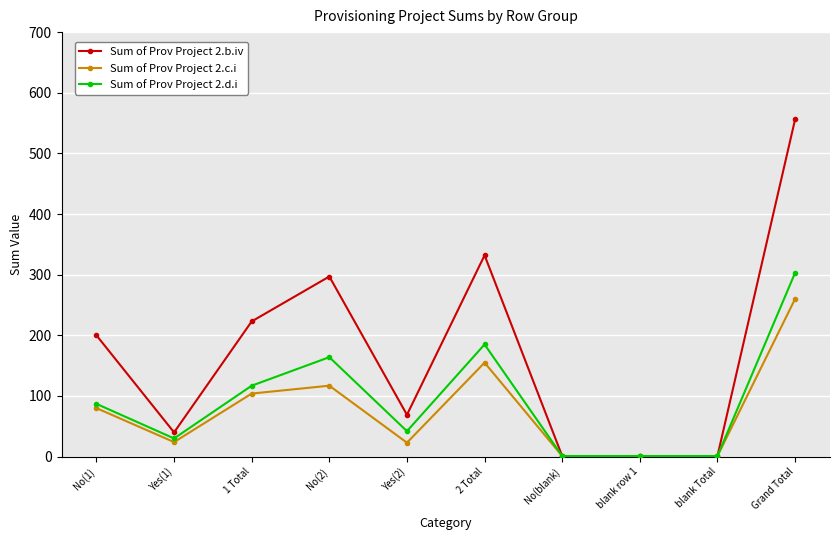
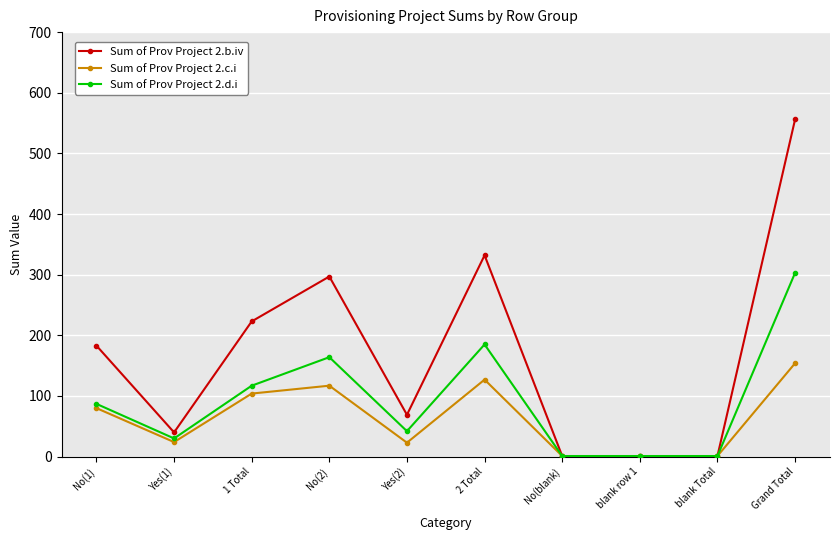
  {
    "Sum of Prov Project 2.b.iv": {
-     "No(1)": 200,
+     "No(1)": 180,
      "Yes(1)": 40,
      "1 Total": 220,
      "No(2)": 300,
      "Yes(2)": 70,
      "2 Total": 330,
      "Grand Total": 560
    },
    "Sum of Prov Project 2.c.i": {
      "No(1)": 80,
      "Yes(1)": 20,
      "1 Total": 100,
      "No(2)": 120,
      "Yes(2)": 20,
-     "2 Total": 160,
-     "Grand Total": 260
+     "2 Total": 130,
+     "Grand Total": 150
    },
    "Sum of Prov Project 2.d.i": {
      "No(1)": 90,
      "Yes(1)": 30,
      "1 Total": 120,
      "No(2)": 160,
      "Yes(2)": 40,
      "2 Total": 190,
      "Grand Total": 300
    }
  }
